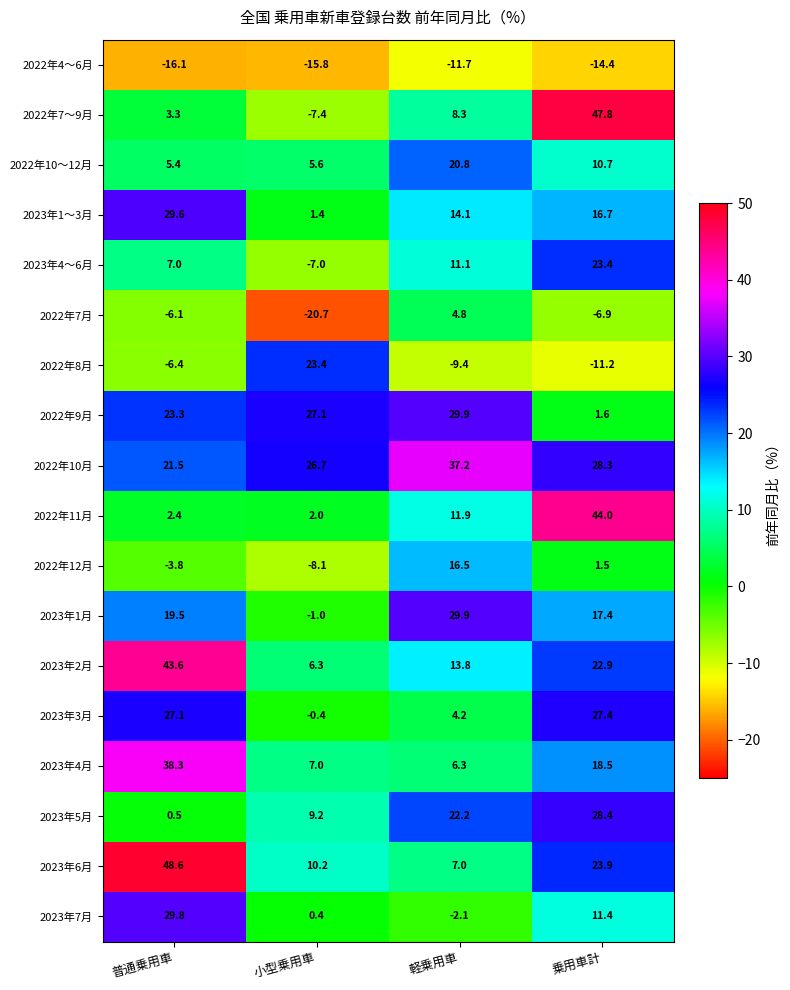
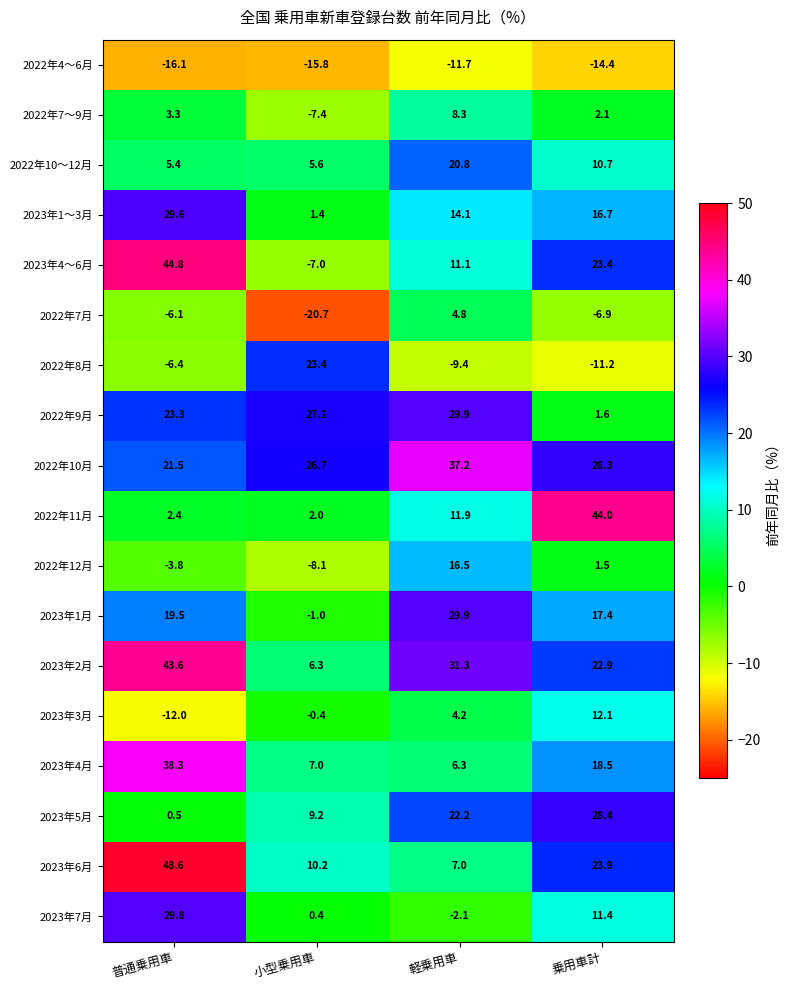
  {
    "2022年4～6月": {
      "普通乗用車": -16.1,
      "小型乗用車": -15.8,
      "軽乗用車": -11.7,
      "乗用車計": -14.4
    },
    "2022年7～9月": {
      "普通乗用車": 3.3,
      "小型乗用車": -7.4,
      "軽乗用車": 8.3,
-     "乗用車計": 47.8
+     "乗用車計": 2.1
    },
    "2022年10～12月": {
      "普通乗用車": 5.4,
      "小型乗用車": 5.6,
      "軽乗用車": 20.8,
      "乗用車計": 10.7
    },
    "2023年1～3月": {
      "普通乗用車": 29.6,
      "小型乗用車": 1.4,
      "軽乗用車": 14.1,
      "乗用車計": 16.7
    },
    "2023年4～6月": {
-     "普通乗用車": 7.0,
+     "普通乗用車": 44.8,
      "小型乗用車": -7.0,
      "軽乗用車": 11.1,
      "乗用車計": 23.4
    },
    "2022年7月": {
      "普通乗用車": -6.1,
      "小型乗用車": -20.7,
      "軽乗用車": 4.8,
      "乗用車計": -6.9
    },
    "2022年8月": {
      "普通乗用車": -6.4,
      "小型乗用車": 23.4,
      "軽乗用車": -9.4,
      "乗用車計": -11.2
    },
    "2022年9月": {
      "普通乗用車": 23.3,
      "小型乗用車": 27.1,
      "軽乗用車": 29.9,
      "乗用車計": 1.6
    },
    "2022年10月": {
      "普通乗用車": 21.5,
      "小型乗用車": 26.7,
      "軽乗用車": 37.2,
      "乗用車計": 28.3
    },
    "2022年11月": {
      "普通乗用車": 2.4,
      "小型乗用車": 2.0,
      "軽乗用車": 11.9,
      "乗用車計": 44.0
    },
    "2022年12月": {
      "普通乗用車": -3.8,
      "小型乗用車": -8.1,
      "軽乗用車": 16.5,
      "乗用車計": 1.5
    },
    "2023年1月": {
      "普通乗用車": 19.5,
      "小型乗用車": -1.0,
      "軽乗用車": 29.9,
      "乗用車計": 17.4
    },
    "2023年2月": {
      "普通乗用車": 43.6,
      "小型乗用車": 6.3,
-     "軽乗用車": 13.8,
+     "軽乗用車": 31.3,
      "乗用車計": 22.9
    },
    "2023年3月": {
-     "普通乗用車": 27.1,
+     "普通乗用車": -12.0,
      "小型乗用車": -0.4,
      "軽乗用車": 4.2,
-     "乗用車計": 27.4
+     "乗用車計": 12.1
    },
    "2023年4月": {
      "普通乗用車": 38.3,
      "小型乗用車": 7.0,
      "軽乗用車": 6.3,
      "乗用車計": 18.5
    },
    "2023年5月": {
      "普通乗用車": 0.5,
      "小型乗用車": 9.2,
      "軽乗用車": 22.2,
      "乗用車計": 28.4
    },
    "2023年6月": {
      "普通乗用車": 48.6,
      "小型乗用車": 10.2,
      "軽乗用車": 7.0,
      "乗用車計": 23.9
    },
    "2023年7月": {
      "普通乗用車": 29.8,
      "小型乗用車": 0.4,
      "軽乗用車": -2.1,
      "乗用車計": 11.4
    }
  }
